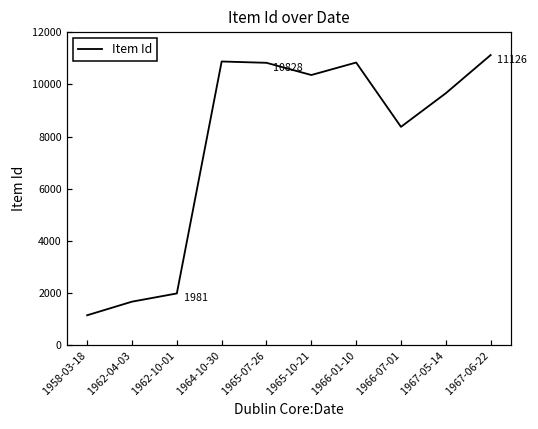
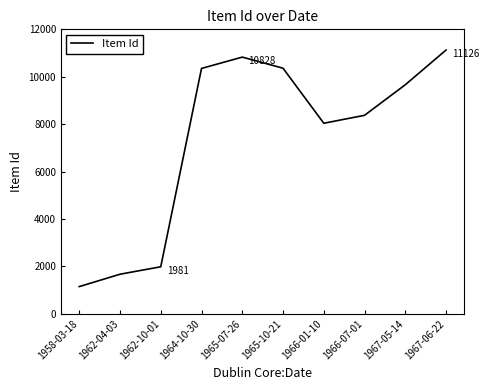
  {
    "1958-03-18": 1100,
    "1962-04-03": 1700,
-   "1964-10-30": 10900,
+   "1964-10-30": 10400,
    "1965-10-21": 10400,
-   "1966-01-10": 10800,
+   "1966-01-10": 8000,
    "1966-07-01": 8400,
    "1967-05-14": 9700
  }
